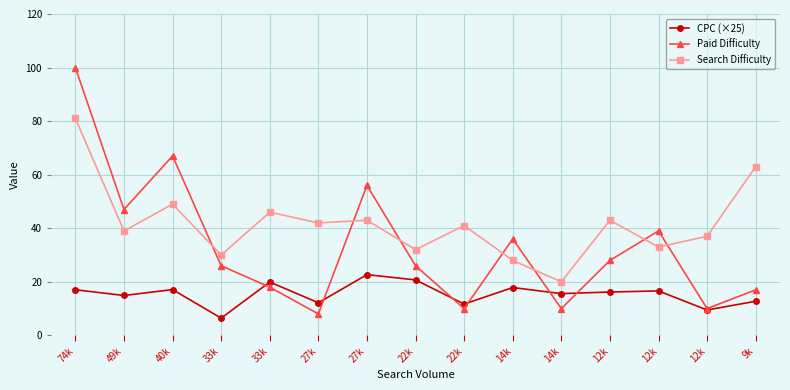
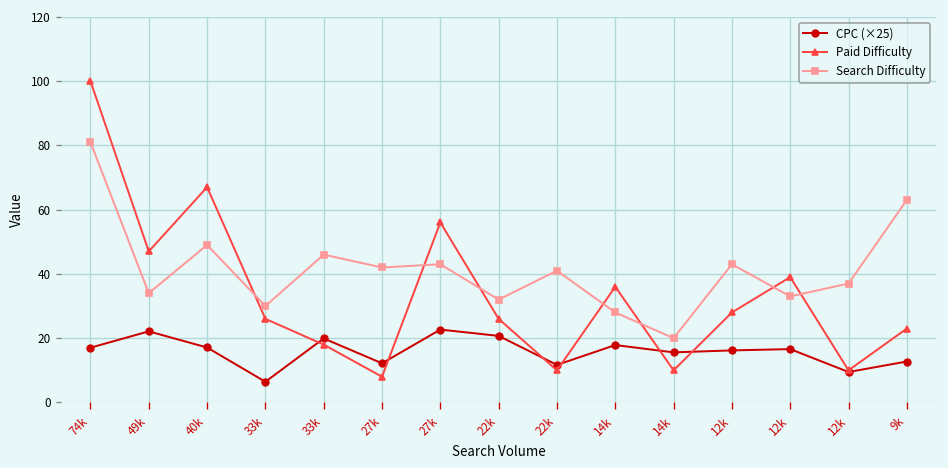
  {
    "CPC (×25)": {
      "74k": 17,
-     "49k": 15,
+     "49k": 22,
      "40k": 17,
      "9k": 13
    },
    "Paid Difficulty": {
      "74k": 100,
      "49k": 47,
      "40k": 67,
-     "9k": 17
+     "9k": 23
    },
    "Search Difficulty": {
      "74k": 81,
-     "49k": 39,
+     "49k": 34,
      "40k": 49,
      "9k": 63
    }
  }
